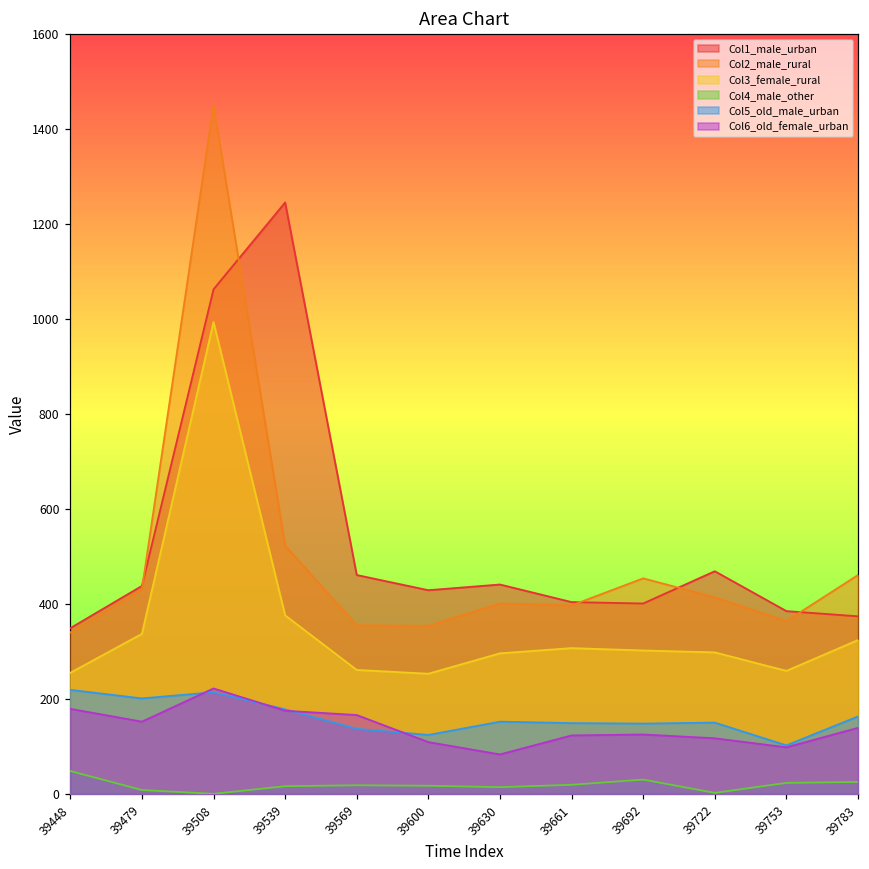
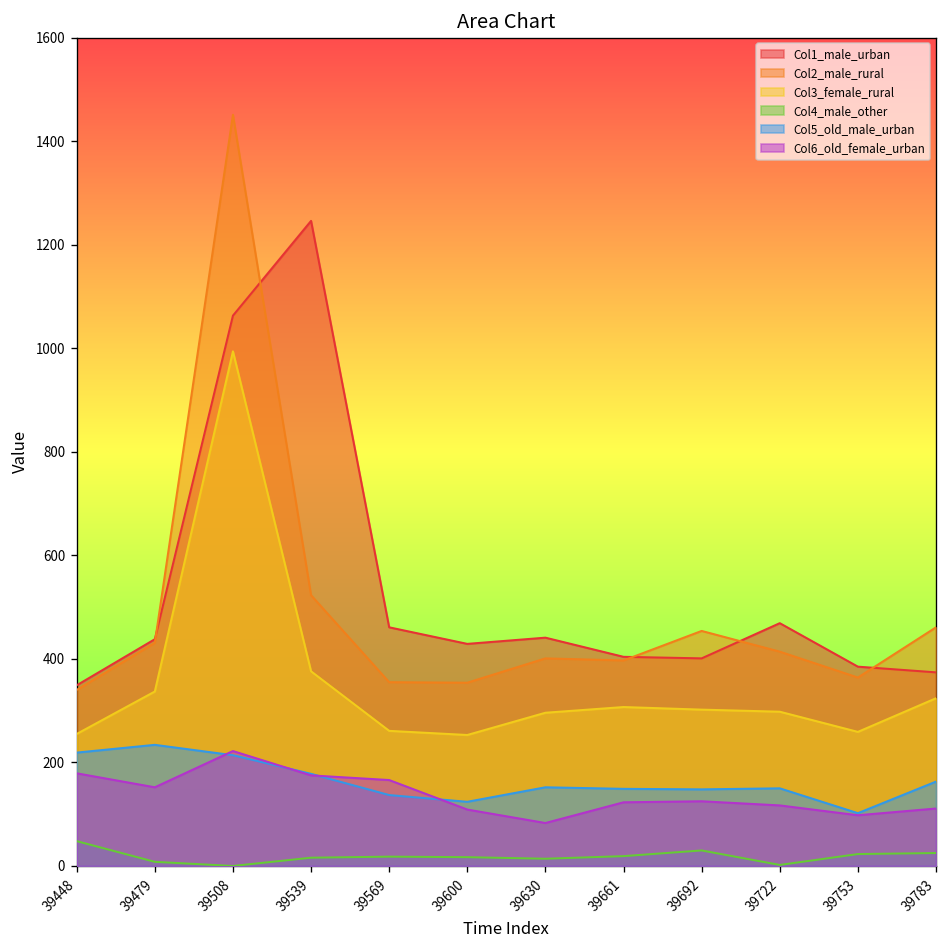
  {
    "Col1_male_urban": {
      "39448": 350,
      "39479": 440,
      "39508": 1060,
      "39539": 1250,
      "39569": 460,
      "39600": 430,
      "39630": 440,
      "39661": 400,
      "39692": 400,
      "39722": 470,
      "39753": 390,
      "39783": 370
    },
    "Col4_male_other": {
      "39448": 50,
      "39479": 10,
      "39508": 0,
      "39539": 20,
      "39569": 20,
      "39600": 20,
      "39630": 10,
      "39661": 20,
      "39692": 30,
      "39722": 0,
      "39753": 20,
      "39783": 30
    },
    "Col5_old_male_urban": {
      "39448": 220,
-     "39479": 200,
+     "39479": 230,
      "39508": 210,
      "39569": 140,
      "39600": 120,
      "39630": 150,
      "39661": 150,
      "39692": 150,
      "39722": 150,
      "39783": 160
    },
    "Col6_old_female_urban": {
      "39448": 180,
      "39479": 150,
      "39508": 220,
      "39569": 170,
      "39600": 110,
      "39630": 80,
      "39661": 120,
      "39692": 130,
      "39722": 120,
-     "39783": 140
+     "39783": 110
    }
  }
